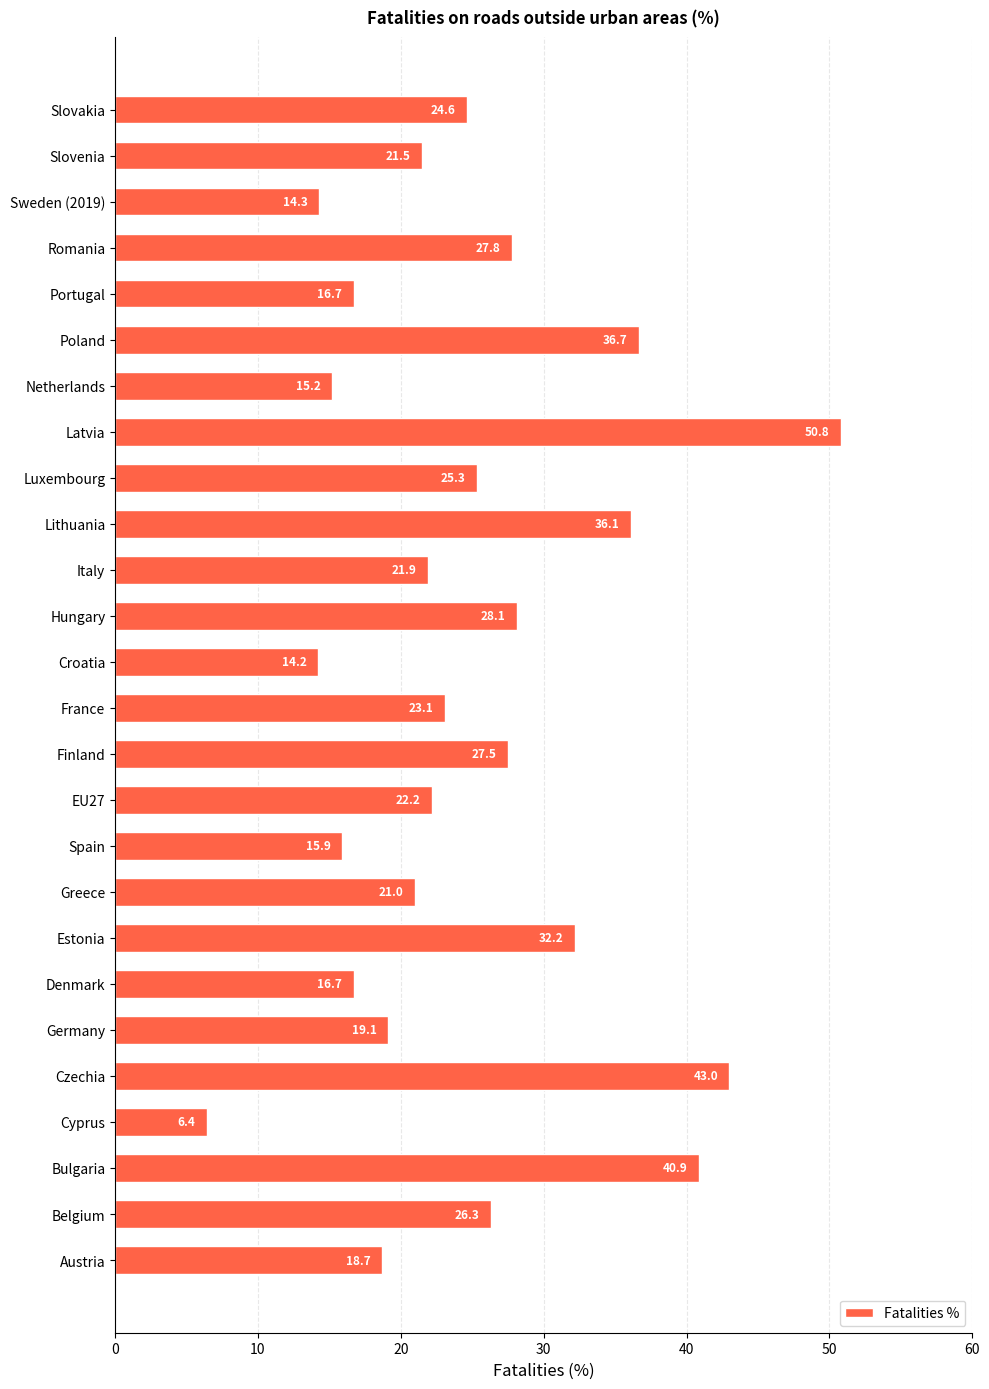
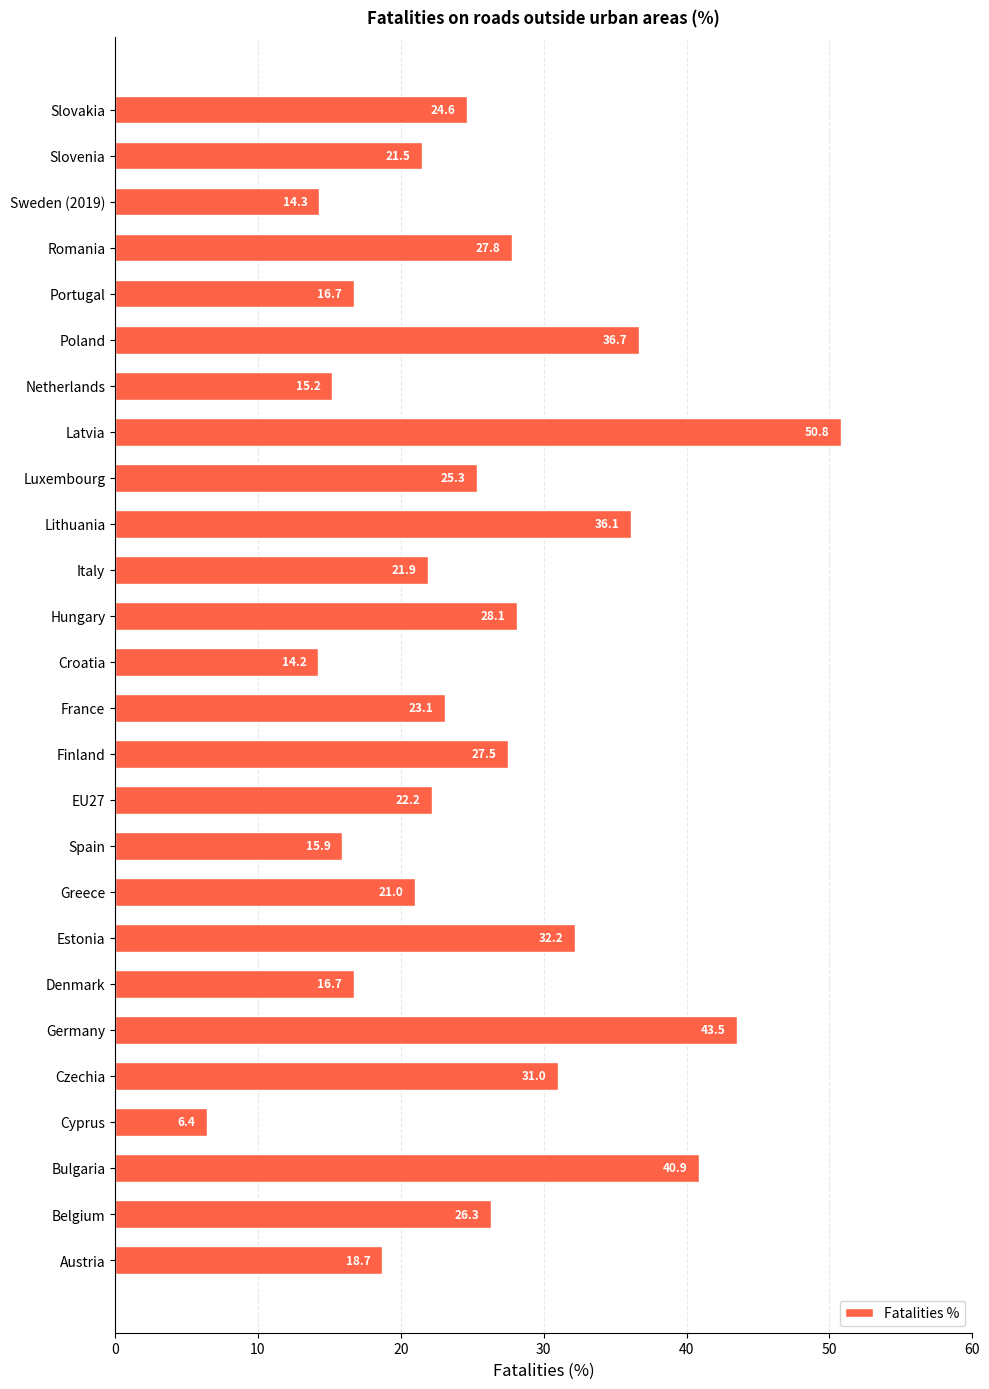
  {
    "Slovakia": 24.6,
    "Slovenia": 21.5,
    "Sweden (2019)": 14.3,
    "Romania": 27.8,
    "Portugal": 16.7,
    "Poland": 36.7,
    "Netherlands": 15.2,
    "Latvia": 50.8,
    "Luxembourg": 25.3,
    "Lithuania": 36.1,
    "Italy": 21.9,
    "Hungary": 28.1,
    "Croatia": 14.2,
    "France": 23.1,
    "Finland": 27.5,
    "EU27": 22.2,
    "Spain": 15.9,
    "Greece": 21.0,
    "Estonia": 32.2,
    "Denmark": 16.7,
-   "Germany": 19.1,
-   "Czechia": 43.0,
+   "Germany": 43.5,
+   "Czechia": 31.0,
    "Cyprus": 6.4,
    "Bulgaria": 40.9,
    "Belgium": 26.3,
    "Austria": 18.7
  }
